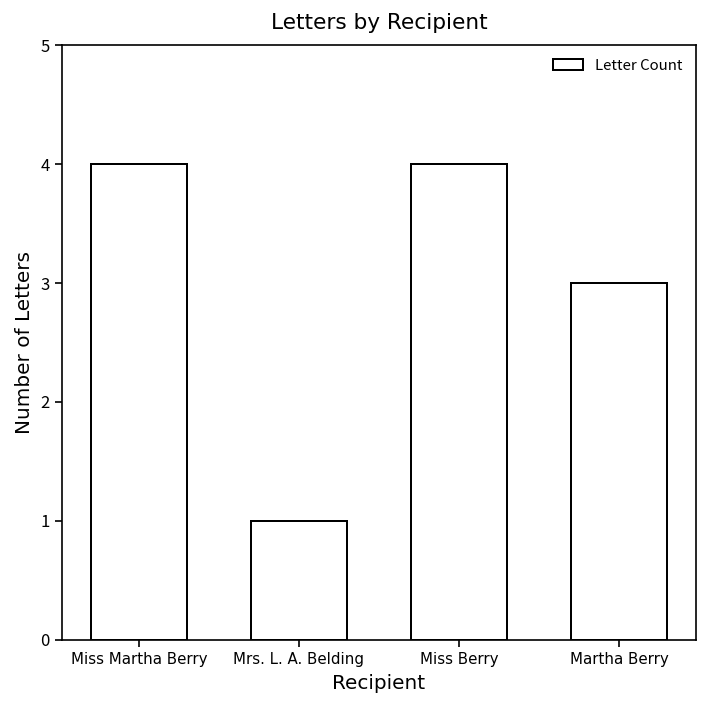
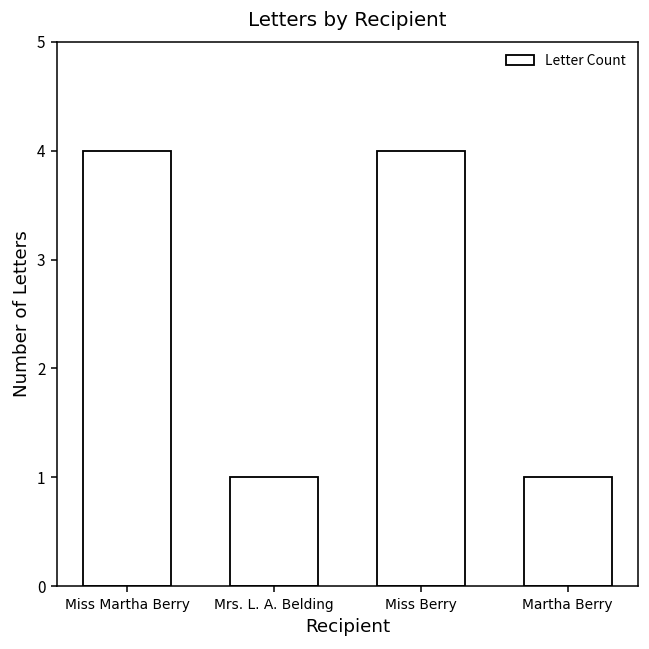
  {
    "Miss Martha Berry": 4,
    "Mrs. L. A. Belding": 1,
    "Miss Berry": 4,
-   "Martha Berry": 3
+   "Martha Berry": 1
  }
